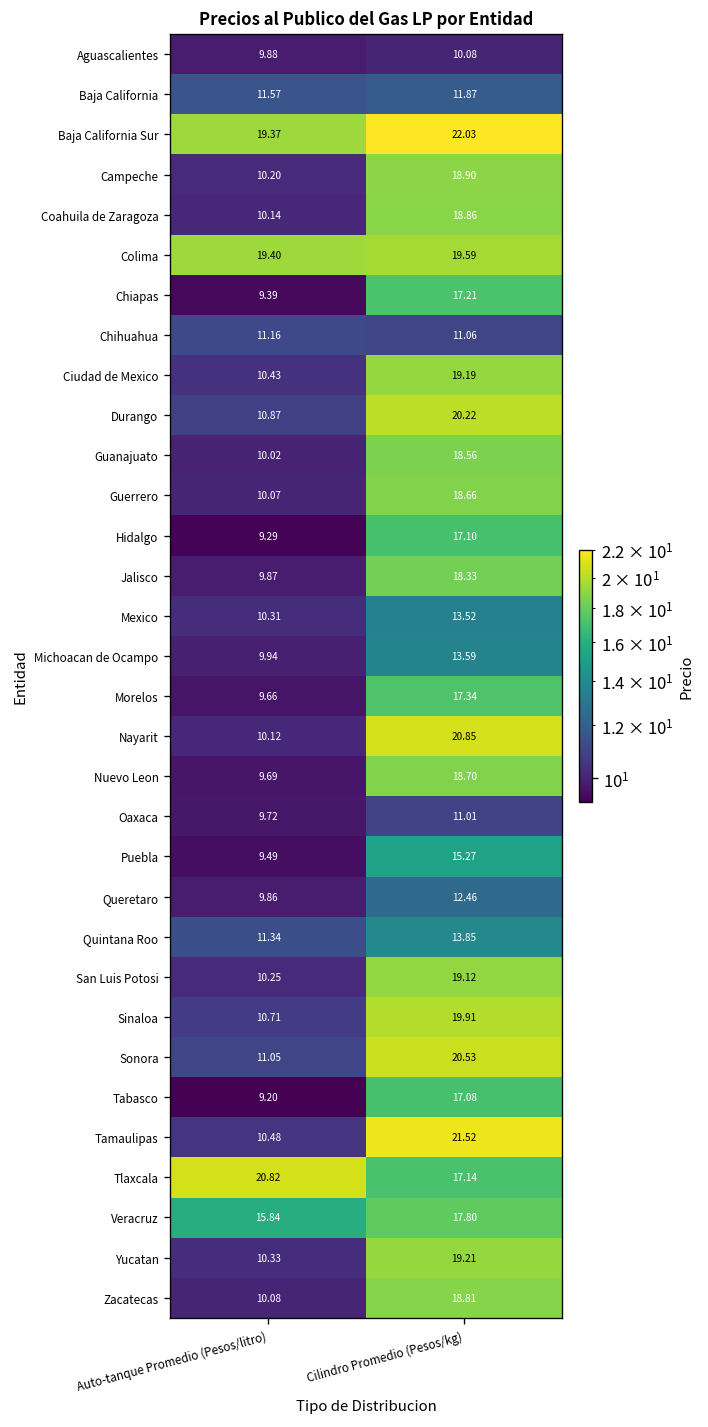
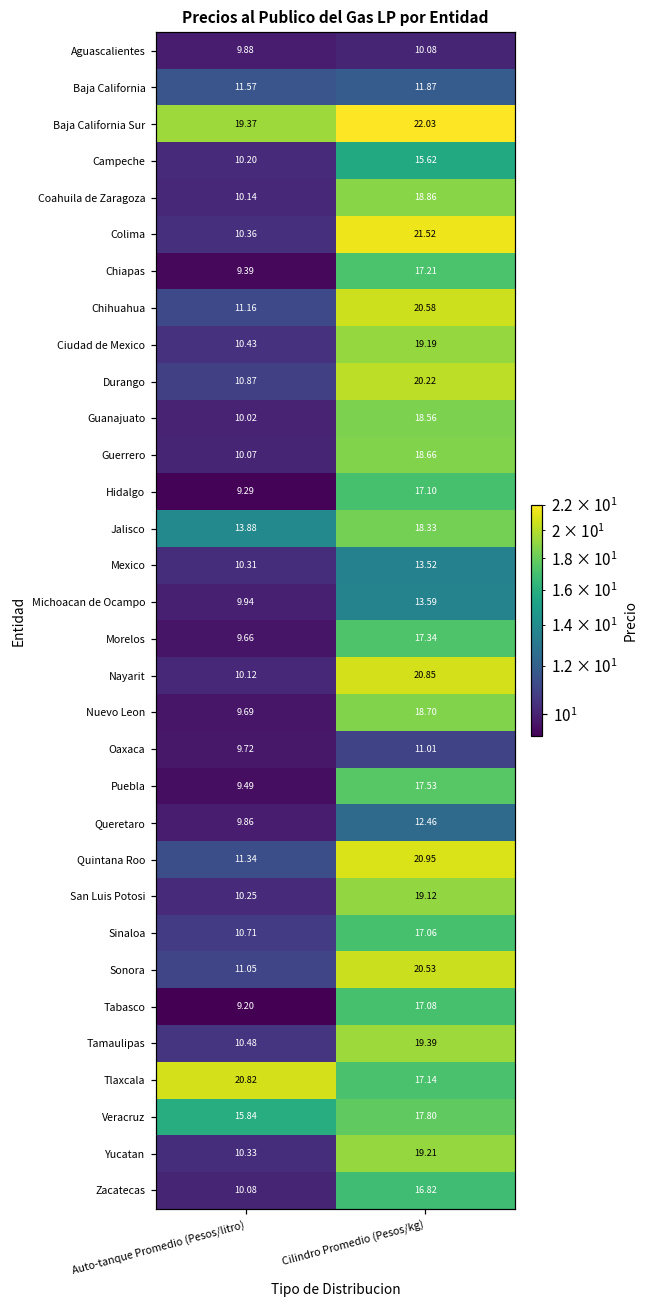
  {
    "Aguascalientes": {
      "Auto-tanque Promedio (Pesos/litro)": 9.88,
      "Cilindro Promedio (Pesos/kg)": 10.08
    },
    "Baja California": {
      "Auto-tanque Promedio (Pesos/litro)": 11.57,
      "Cilindro Promedio (Pesos/kg)": 11.87
    },
    "Baja California Sur": {
      "Auto-tanque Promedio (Pesos/litro)": 19.37,
      "Cilindro Promedio (Pesos/kg)": 22.03
    },
    "Campeche": {
      "Auto-tanque Promedio (Pesos/litro)": 10.20,
-     "Cilindro Promedio (Pesos/kg)": 18.90
+     "Cilindro Promedio (Pesos/kg)": 15.62
    },
    "Coahuila de Zaragoza": {
      "Auto-tanque Promedio (Pesos/litro)": 10.14,
      "Cilindro Promedio (Pesos/kg)": 18.86
    },
    "Colima": {
-     "Auto-tanque Promedio (Pesos/litro)": 19.40,
-     "Cilindro Promedio (Pesos/kg)": 19.59
+     "Auto-tanque Promedio (Pesos/litro)": 10.36,
+     "Cilindro Promedio (Pesos/kg)": 21.52
    },
    "Chiapas": {
      "Auto-tanque Promedio (Pesos/litro)": 9.39,
      "Cilindro Promedio (Pesos/kg)": 17.21
    },
    "Chihuahua": {
      "Auto-tanque Promedio (Pesos/litro)": 11.16,
-     "Cilindro Promedio (Pesos/kg)": 11.06
+     "Cilindro Promedio (Pesos/kg)": 20.58
    },
    "Ciudad de Mexico": {
      "Auto-tanque Promedio (Pesos/litro)": 10.43,
      "Cilindro Promedio (Pesos/kg)": 19.19
    },
    "Durango": {
      "Auto-tanque Promedio (Pesos/litro)": 10.87,
      "Cilindro Promedio (Pesos/kg)": 20.22
    },
    "Guanajuato": {
      "Auto-tanque Promedio (Pesos/litro)": 10.02,
      "Cilindro Promedio (Pesos/kg)": 18.56
    },
    "Guerrero": {
      "Auto-tanque Promedio (Pesos/litro)": 10.07,
      "Cilindro Promedio (Pesos/kg)": 18.66
    },
    "Hidalgo": {
      "Auto-tanque Promedio (Pesos/litro)": 9.29,
      "Cilindro Promedio (Pesos/kg)": 17.10
    },
    "Jalisco": {
-     "Auto-tanque Promedio (Pesos/litro)": 9.87,
+     "Auto-tanque Promedio (Pesos/litro)": 13.88,
      "Cilindro Promedio (Pesos/kg)": 18.33
    },
    "Mexico": {
      "Auto-tanque Promedio (Pesos/litro)": 10.31,
      "Cilindro Promedio (Pesos/kg)": 13.52
    },
    "Michoacan de Ocampo": {
      "Auto-tanque Promedio (Pesos/litro)": 9.94,
      "Cilindro Promedio (Pesos/kg)": 13.59
    },
    "Morelos": {
      "Auto-tanque Promedio (Pesos/litro)": 9.66,
      "Cilindro Promedio (Pesos/kg)": 17.34
    },
    "Nayarit": {
      "Auto-tanque Promedio (Pesos/litro)": 10.12,
      "Cilindro Promedio (Pesos/kg)": 20.85
    },
    "Nuevo Leon": {
      "Auto-tanque Promedio (Pesos/litro)": 9.69,
      "Cilindro Promedio (Pesos/kg)": 18.70
    },
    "Oaxaca": {
      "Auto-tanque Promedio (Pesos/litro)": 9.72,
      "Cilindro Promedio (Pesos/kg)": 11.01
    },
    "Puebla": {
      "Auto-tanque Promedio (Pesos/litro)": 9.49,
-     "Cilindro Promedio (Pesos/kg)": 15.27
+     "Cilindro Promedio (Pesos/kg)": 17.53
    },
    "Queretaro": {
      "Auto-tanque Promedio (Pesos/litro)": 9.86,
      "Cilindro Promedio (Pesos/kg)": 12.46
    },
    "Quintana Roo": {
      "Auto-tanque Promedio (Pesos/litro)": 11.34,
-     "Cilindro Promedio (Pesos/kg)": 13.85
+     "Cilindro Promedio (Pesos/kg)": 20.95
    },
    "San Luis Potosi": {
      "Auto-tanque Promedio (Pesos/litro)": 10.25,
      "Cilindro Promedio (Pesos/kg)": 19.12
    },
    "Sinaloa": {
      "Auto-tanque Promedio (Pesos/litro)": 10.71,
-     "Cilindro Promedio (Pesos/kg)": 19.91
+     "Cilindro Promedio (Pesos/kg)": 17.06
    },
    "Sonora": {
      "Auto-tanque Promedio (Pesos/litro)": 11.05,
      "Cilindro Promedio (Pesos/kg)": 20.53
    },
    "Tabasco": {
      "Auto-tanque Promedio (Pesos/litro)": 9.20,
      "Cilindro Promedio (Pesos/kg)": 17.08
    },
    "Tamaulipas": {
      "Auto-tanque Promedio (Pesos/litro)": 10.48,
-     "Cilindro Promedio (Pesos/kg)": 21.52
+     "Cilindro Promedio (Pesos/kg)": 19.39
    },
    "Tlaxcala": {
      "Auto-tanque Promedio (Pesos/litro)": 20.82,
      "Cilindro Promedio (Pesos/kg)": 17.14
    },
    "Veracruz": {
      "Auto-tanque Promedio (Pesos/litro)": 15.84,
      "Cilindro Promedio (Pesos/kg)": 17.80
    },
    "Yucatan": {
      "Auto-tanque Promedio (Pesos/litro)": 10.33,
      "Cilindro Promedio (Pesos/kg)": 19.21
    },
    "Zacatecas": {
      "Auto-tanque Promedio (Pesos/litro)": 10.08,
-     "Cilindro Promedio (Pesos/kg)": 18.81
+     "Cilindro Promedio (Pesos/kg)": 16.82
    }
  }
